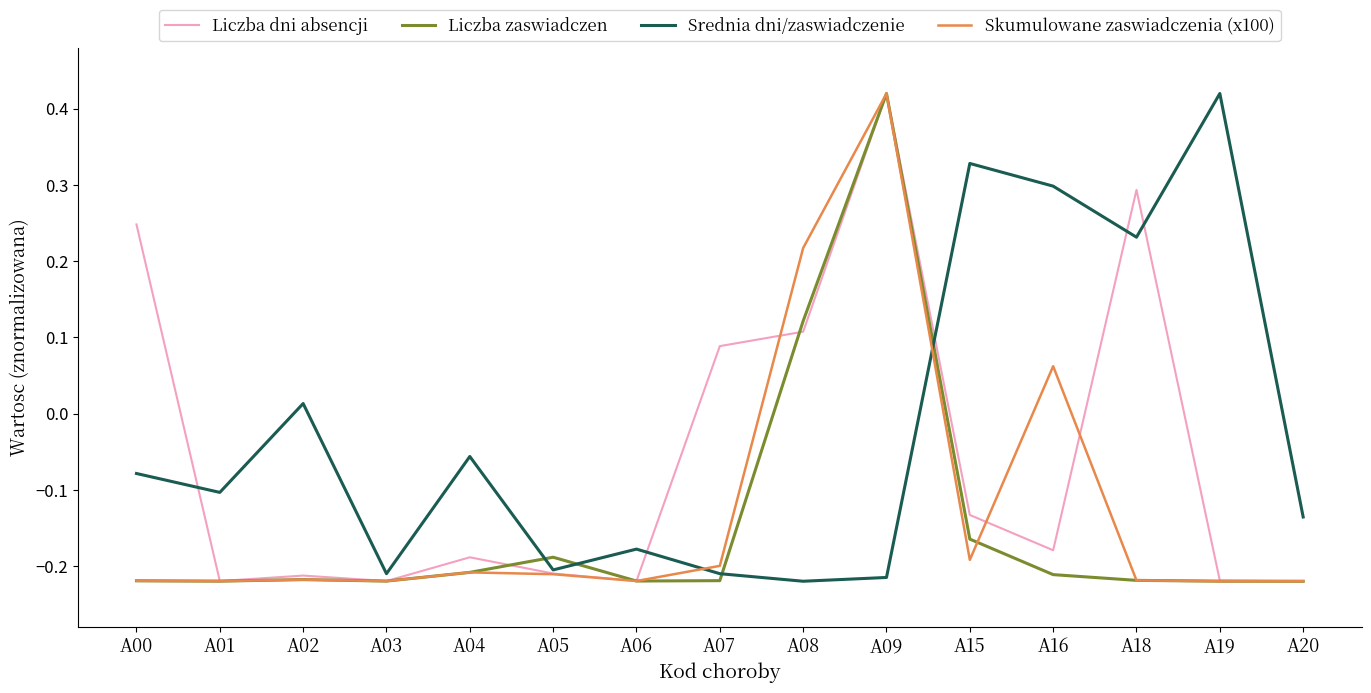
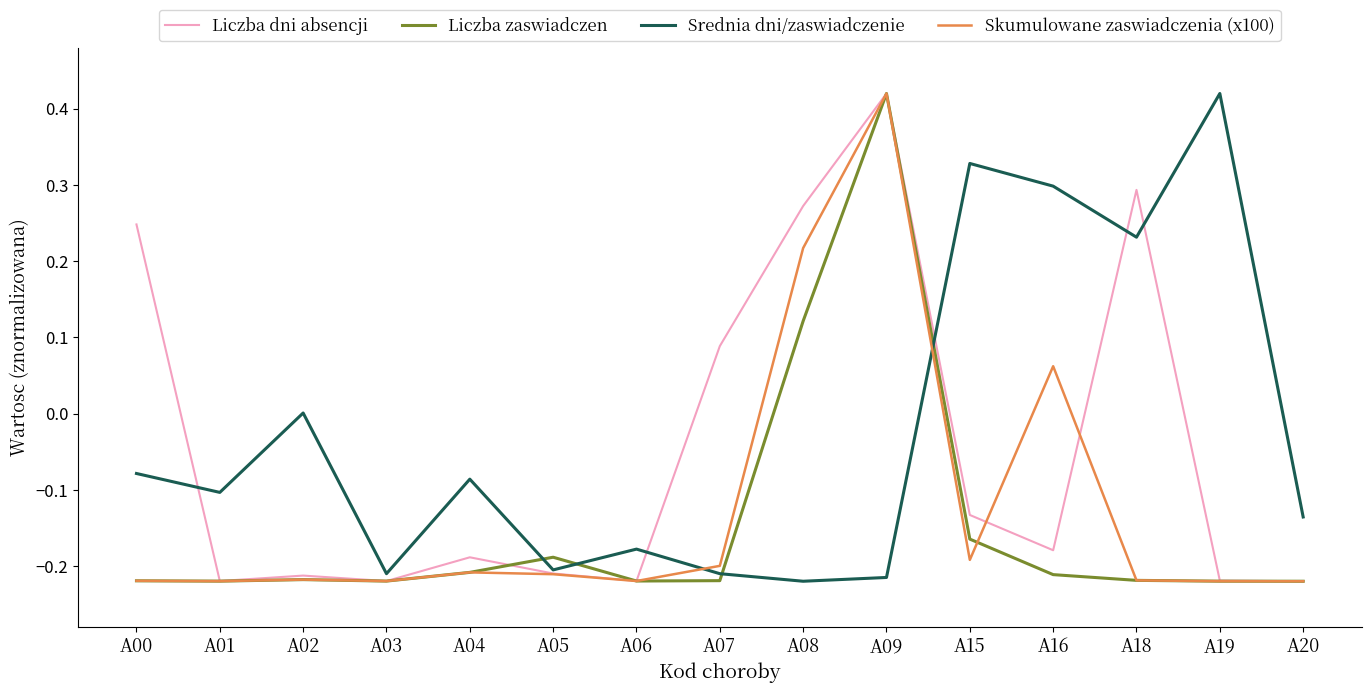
  {
    "Liczba dni absencji": {
      "A00": 0.25,
      "A02": -0.21,
      "A04": -0.19,
      "A07": 0.09,
-     "A08": 0.11,
+     "A08": 0.27,
      "A15": -0.13,
      "A16": -0.18,
      "A18": 0.29
    },
    "Liczba zaswiadczen": {
      "A05": -0.19,
      "A07": -0.22,
      "A08": 0.12,
      "A15": -0.16,
      "A16": -0.21
    },
    "Srednia dni/zaswiadczenie": {
      "A00": -0.08,
      "A01": -0.10,
-     "A02": 0.01,
+     "A02": 0.00,
      "A03": -0.21,
-     "A04": -0.06,
+     "A04": -0.09,
      "A05": -0.21,
      "A06": -0.18,
      "A07": -0.21,
      "A08": -0.22,
      "A09": -0.22,
      "A15": 0.33,
      "A16": 0.30,
      "A18": 0.23,
      "A19": 0.42,
      "A20": -0.14
    },
    "Skumulowane zaswiadczenia (x100)": {
      "A07": -0.20,
      "A08": 0.22,
      "A15": -0.19,
      "A16": 0.06
    }
  }
